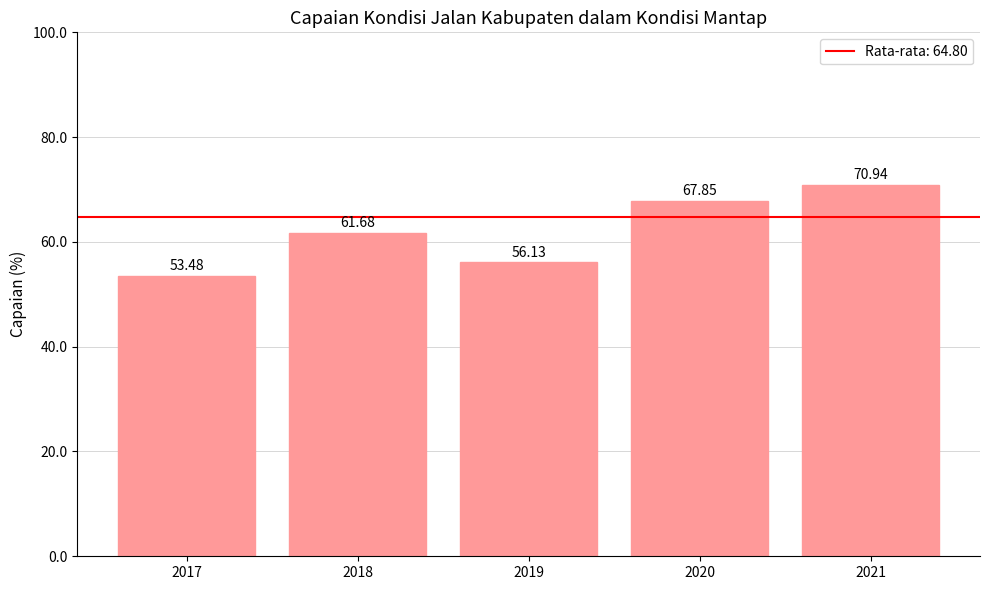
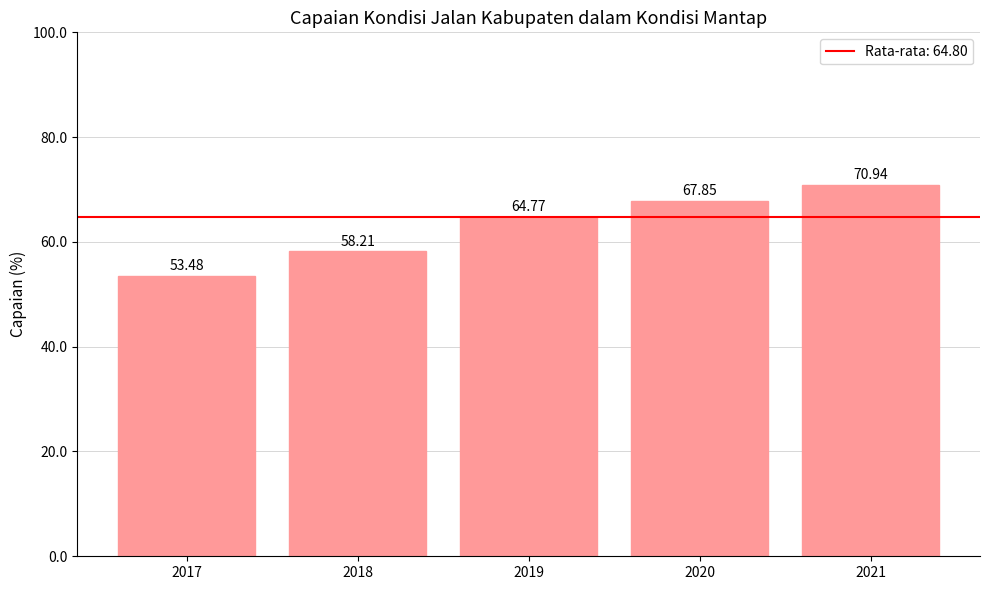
  {
    "2017": 53.48,
-   "2018": 61.68,
-   "2019": 56.13,
+   "2018": 58.21,
+   "2019": 64.77,
    "2020": 67.85,
    "2021": 70.94
  }
